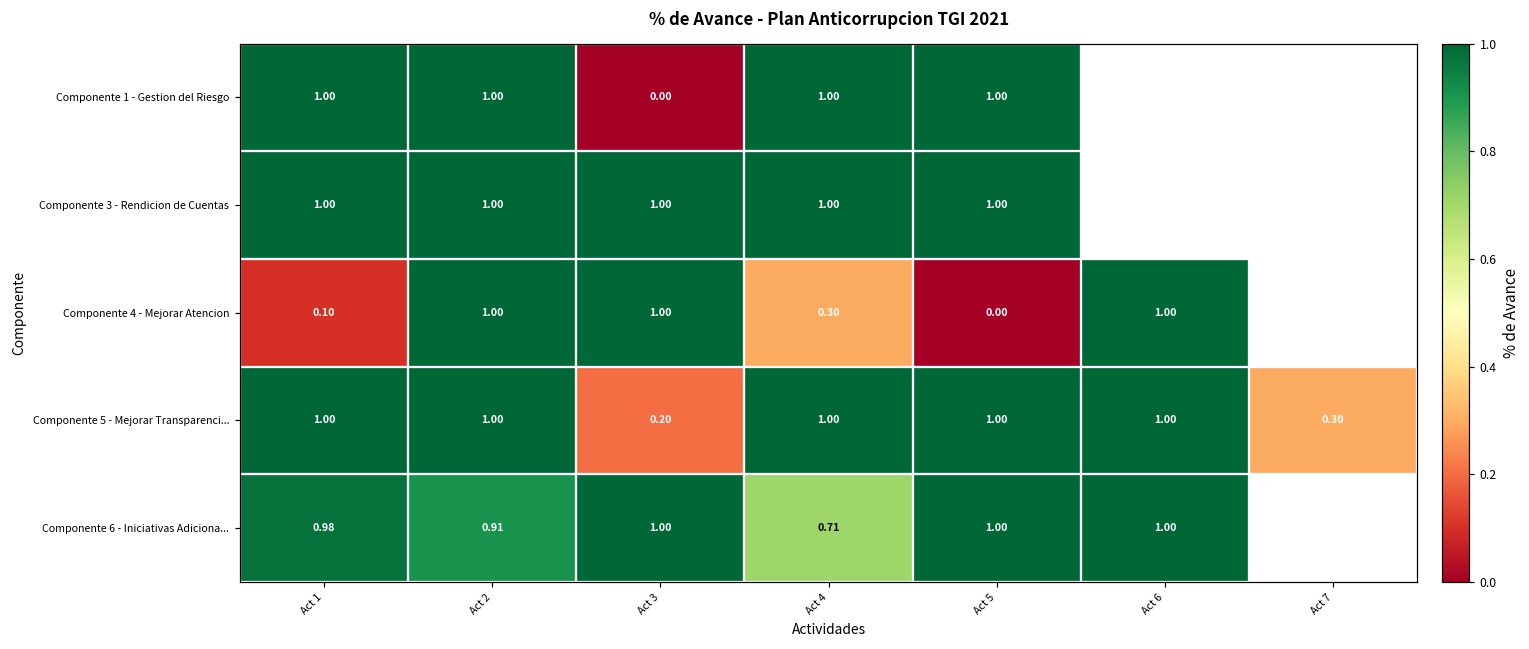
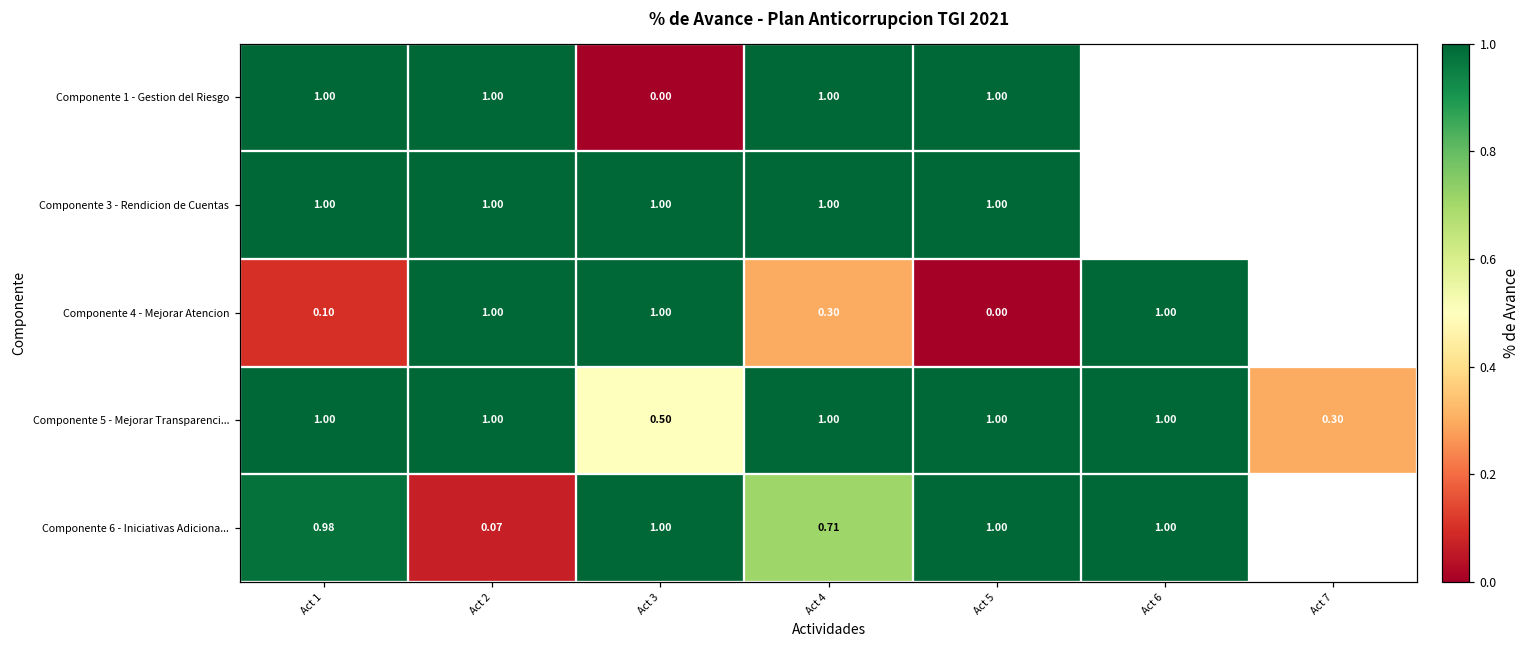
  {
    "Componente 1 - Gestion del Riesgo": {
      "Act 1": 1.00,
      "Act 2": 1.00,
      "Act 3": 0.00,
      "Act 4": 1.00,
      "Act 5": 1.00
    },
    "Componente 3 - Rendicion de Cuentas": {
      "Act 1": 1.00,
      "Act 2": 1.00,
      "Act 3": 1.00,
      "Act 4": 1.00,
      "Act 5": 1.00
    },
    "Componente 4 - Mejorar Atencion": {
      "Act 1": 0.10,
      "Act 2": 1.00,
      "Act 3": 1.00,
      "Act 4": 0.30,
      "Act 5": 0.00,
      "Act 6": 1.00
    },
    "Componente 5 - Mejorar Transparenci...": {
      "Act 1": 1.00,
      "Act 2": 1.00,
-     "Act 3": 0.20,
+     "Act 3": 0.50,
      "Act 4": 1.00,
      "Act 5": 1.00,
      "Act 6": 1.00,
      "Act 7": 0.30
    },
    "Componente 6 - Iniciativas Adiciona...": {
      "Act 1": 0.98,
-     "Act 2": 0.91,
+     "Act 2": 0.07,
      "Act 3": 1.00,
      "Act 4": 0.71,
      "Act 5": 1.00,
      "Act 6": 1.00
    }
  }
